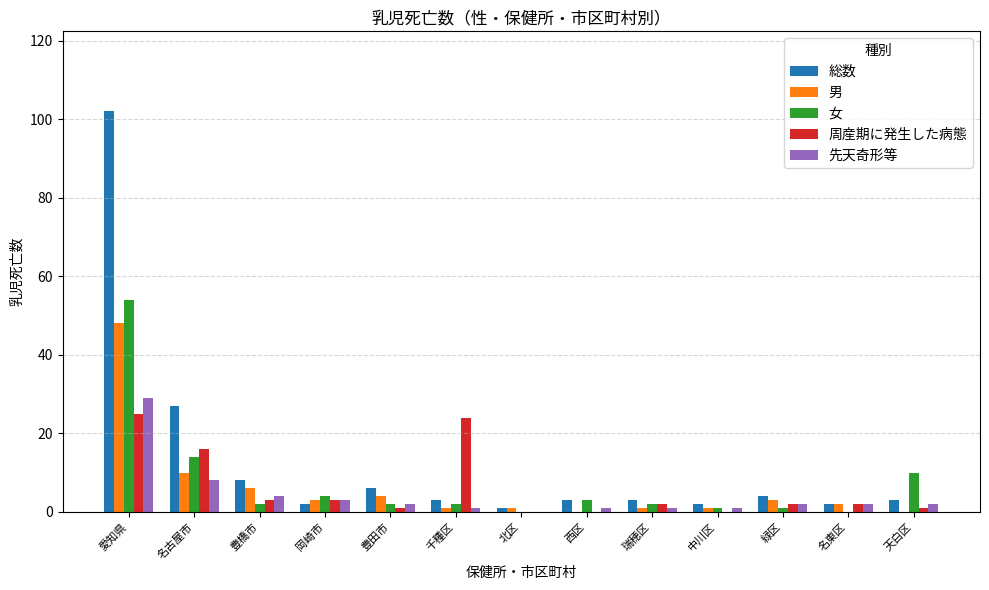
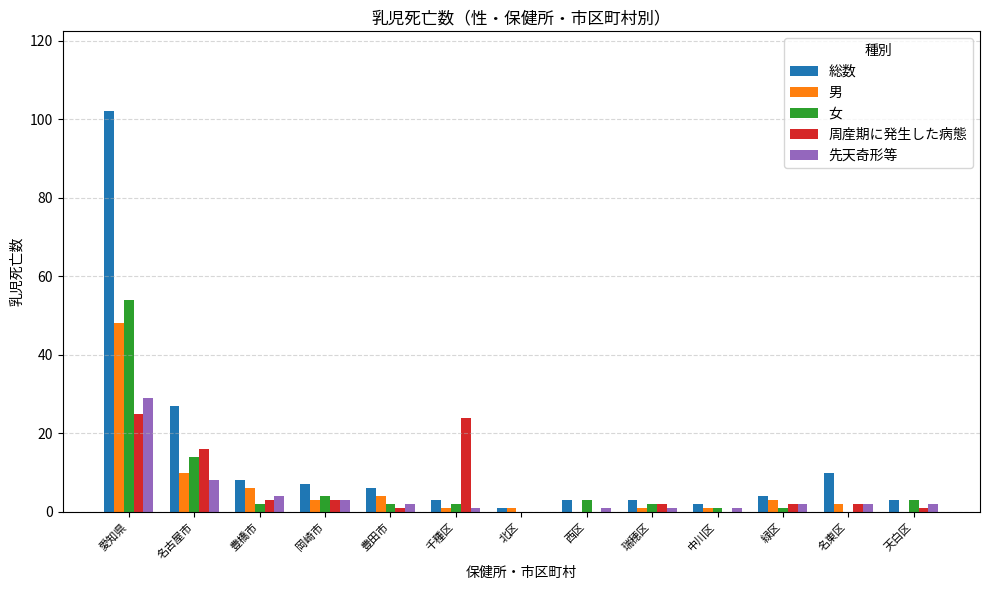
  {
    "総数": {
      "愛知県": 102,
      "名古屋市": 27,
      "豊橋市": 8,
-     "岡崎市": 2,
+     "岡崎市": 7,
      "豊田市": 6,
      "千種区": 3,
      "北区": 1,
      "西区": 3,
      "瑞穂区": 3,
      "中川区": 2,
      "緑区": 4,
-     "名東区": 2,
+     "名東区": 10,
      "天白区": 3
    },
    "男": {
      "愛知県": 48,
      "名古屋市": 10,
      "豊橋市": 6,
      "岡崎市": 3,
      "豊田市": 4,
      "千種区": 1,
      "北区": 1,
      "西区": 0,
      "瑞穂区": 1,
      "中川区": 1,
      "緑区": 3,
      "名東区": 2,
      "天白区": 0
    },
    "女": {
      "愛知県": 54,
      "名古屋市": 14,
      "豊橋市": 2,
      "岡崎市": 4,
      "豊田市": 2,
      "千種区": 2,
      "北区": 0,
      "西区": 3,
      "瑞穂区": 2,
      "中川区": 1,
      "緑区": 1,
      "名東区": 0,
-     "天白区": 10
+     "天白区": 3
    },
    "周産期に発生した病態": {
      "愛知県": 25,
      "名古屋市": 16,
      "豊橋市": 3,
      "岡崎市": 3,
      "豊田市": 1,
      "千種区": 24,
      "北区": 0,
      "西区": 0,
      "瑞穂区": 2,
      "中川区": 0,
      "緑区": 2,
      "名東区": 2,
      "天白区": 1
    },
    "先天奇形等": {
      "愛知県": 29,
      "名古屋市": 8,
      "豊橋市": 4,
      "岡崎市": 3,
      "豊田市": 2,
      "千種区": 1,
      "北区": 0,
      "西区": 1,
      "瑞穂区": 1,
      "中川区": 1,
      "緑区": 2,
      "名東区": 2,
      "天白区": 2
    }
  }
